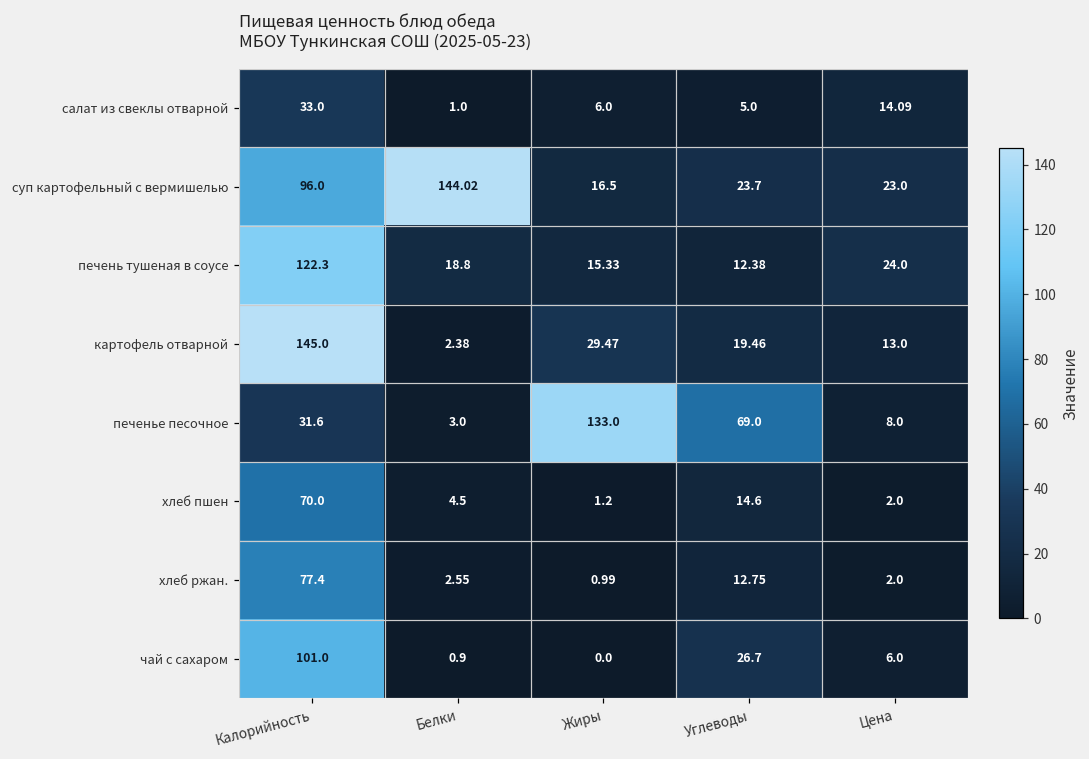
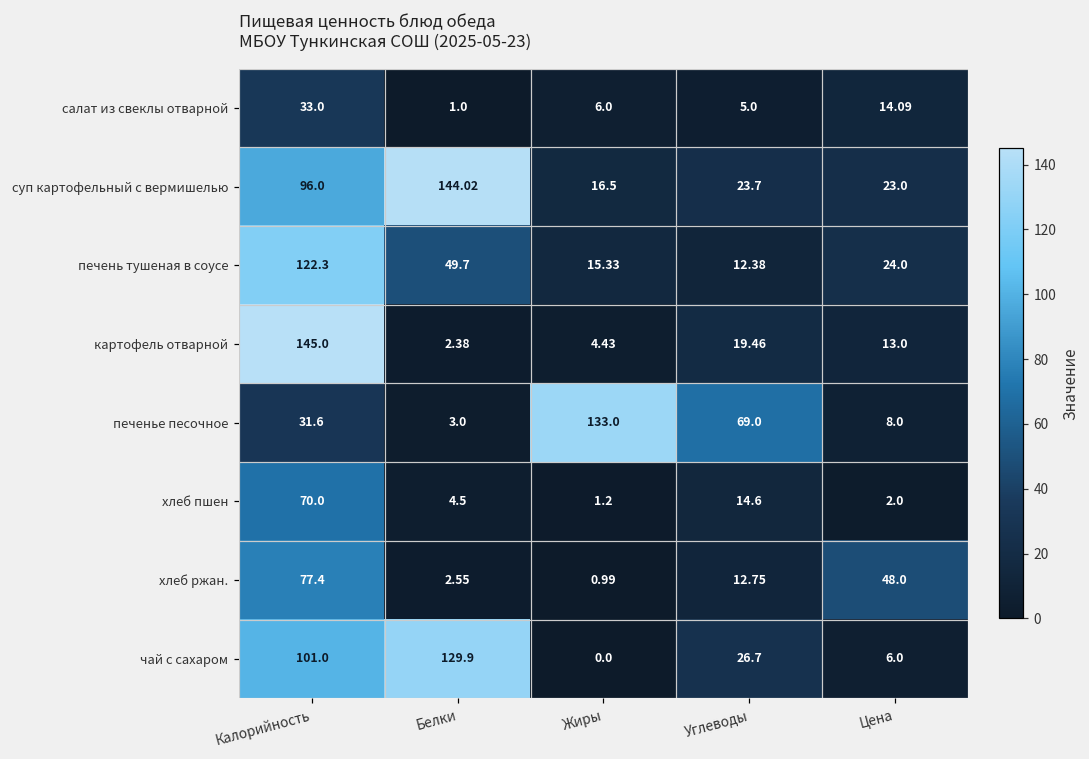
  {
    "салат из свеклы отварной": {
      "Калорийность": 33.0,
      "Белки": 1.0,
      "Жиры": 6.0,
      "Углеводы": 5.0,
      "Цена": 14.09
    },
    "суп картофельный с вермишелью": {
      "Калорийность": 96.0,
      "Белки": 144.02,
      "Жиры": 16.5,
      "Углеводы": 23.7,
      "Цена": 23.0
    },
    "печень тушеная в соусе": {
      "Калорийность": 122.3,
-     "Белки": 18.8,
+     "Белки": 49.7,
      "Жиры": 15.33,
      "Углеводы": 12.38,
      "Цена": 24.0
    },
    "картофель отварной": {
      "Калорийность": 145.0,
      "Белки": 2.38,
-     "Жиры": 29.47,
+     "Жиры": 4.43,
      "Углеводы": 19.46,
      "Цена": 13.0
    },
    "печенье песочное": {
      "Калорийность": 31.6,
      "Белки": 3.0,
      "Жиры": 133.0,
      "Углеводы": 69.0,
      "Цена": 8.0
    },
    "хлеб пшен": {
      "Калорийность": 70.0,
      "Белки": 4.5,
      "Жиры": 1.2,
      "Углеводы": 14.6,
      "Цена": 2.0
    },
    "хлеб ржан.": {
      "Калорийность": 77.4,
      "Белки": 2.55,
      "Жиры": 0.99,
      "Углеводы": 12.75,
-     "Цена": 2.0
+     "Цена": 48.0
    },
    "чай с сахаром": {
      "Калорийность": 101.0,
-     "Белки": 0.9,
+     "Белки": 129.9,
      "Жиры": 0.0,
      "Углеводы": 26.7,
      "Цена": 6.0
    }
  }
